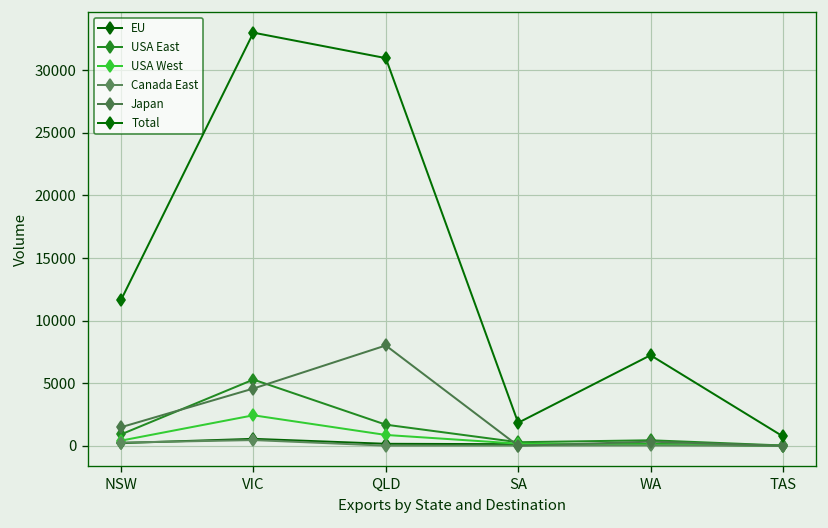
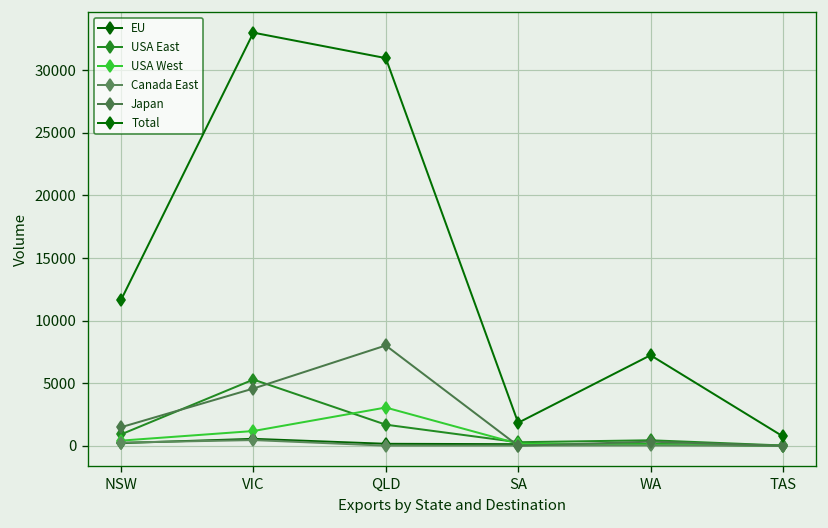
  {
    "USA West": {
-     "VIC": 2400,
-     "QLD": 900
+     "VIC": 1200,
+     "QLD": 3100
    }
  }
